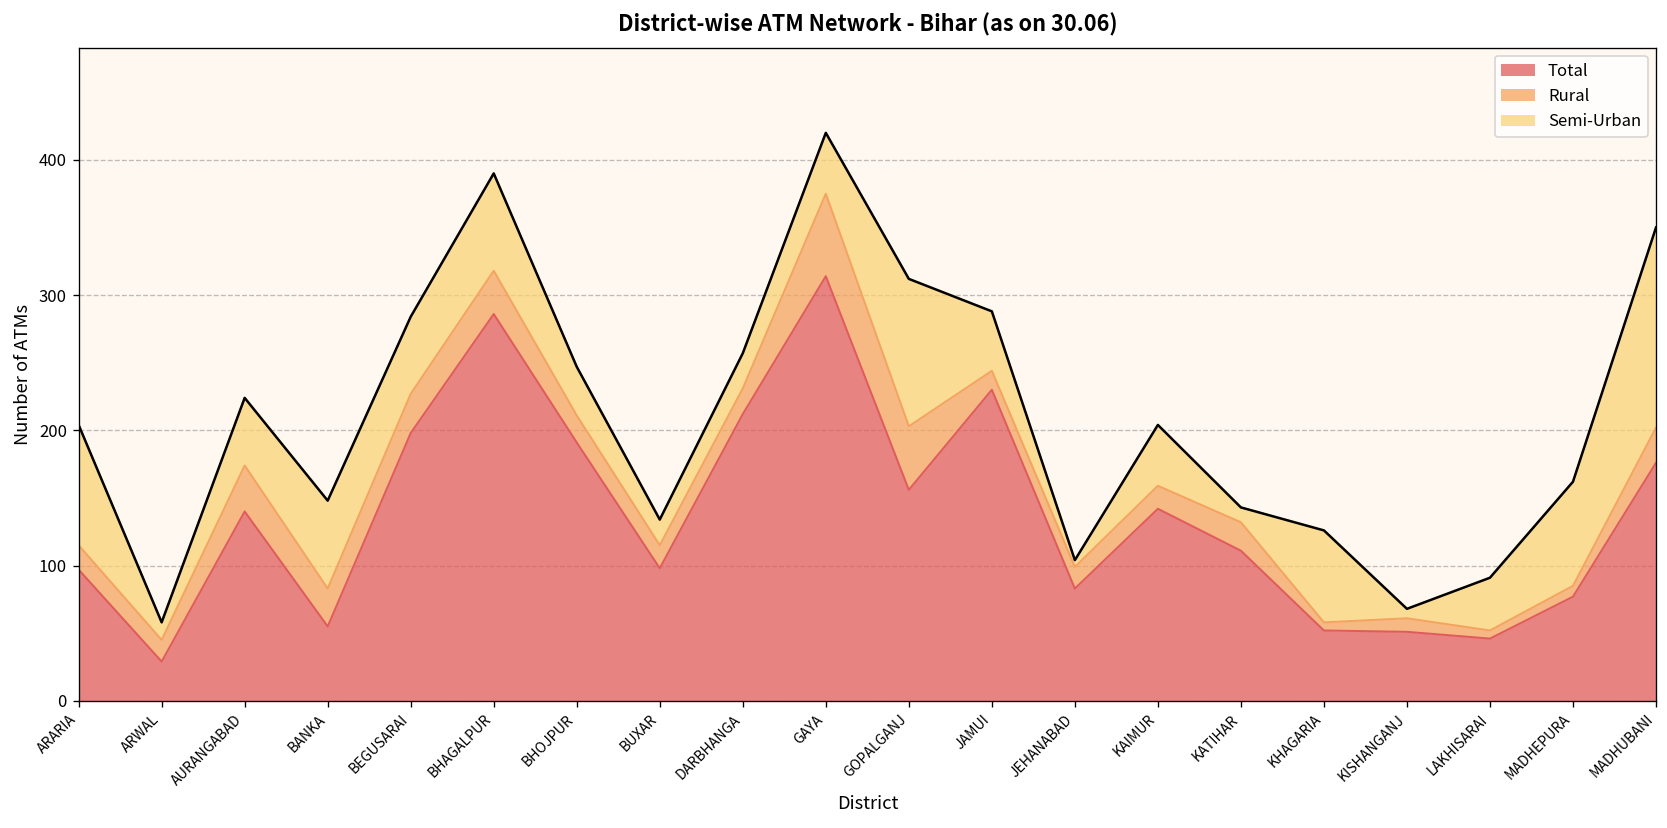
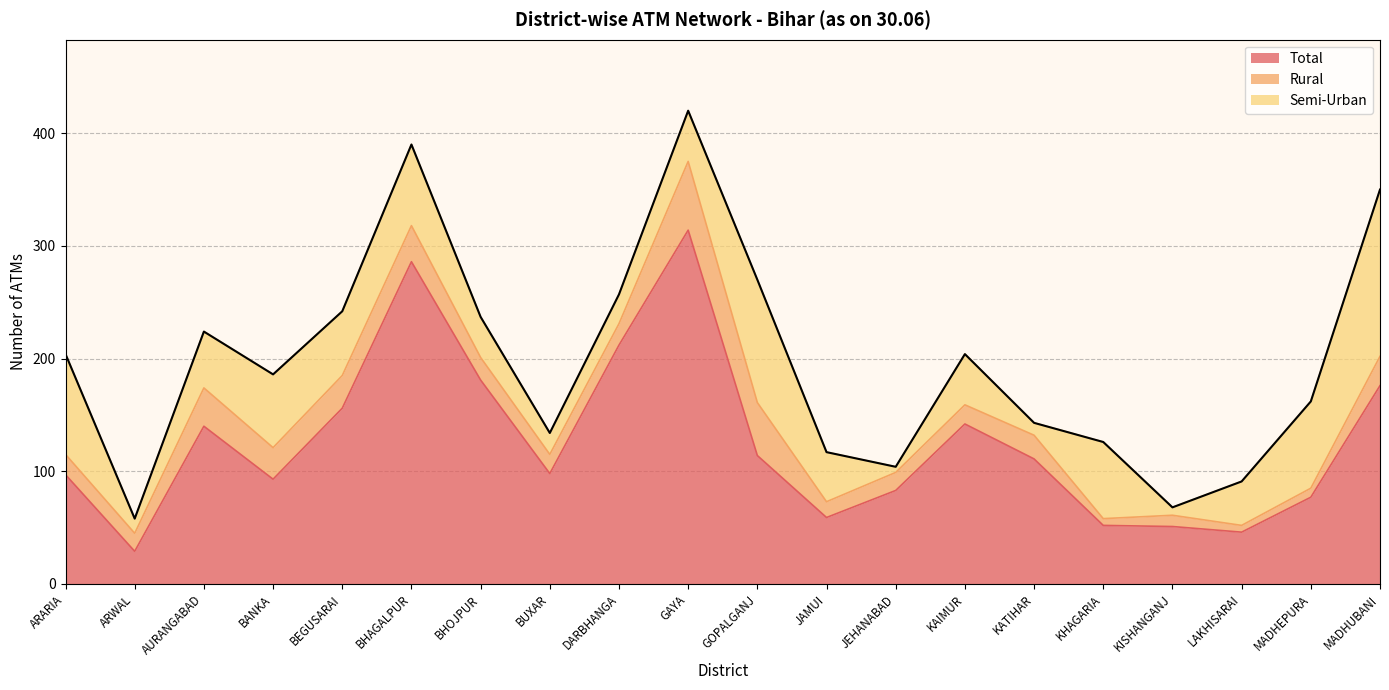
  {
    "Total": {
      "ARARIA": 97,
      "ARWAL": 29,
      "AURANGABAD": 140,
-     "BANKA": 55,
-     "BEGUSARAI": 198,
+     "BANKA": 93,
+     "BEGUSARAI": 156,
      "BHAGALPUR": 286,
-     "BHOJPUR": 191,
+     "BHOJPUR": 181,
      "BUXAR": 98,
      "DARBHANGA": 212,
      "GAYA": 314,
-     "GOPALGANJ": 156,
-     "JAMUI": 230,
+     "GOPALGANJ": 114,
+     "JAMUI": 59,
      "JEHANABAD": 83,
      "KAIMUR": 142,
      "KATIHAR": 111,
      "KHAGARIA": 52,
      "KISHANGANJ": 51,
      "LAKHISARAI": 46,
      "MADHEPURA": 77,
      "MADHUBANI": 176
    }
  }
